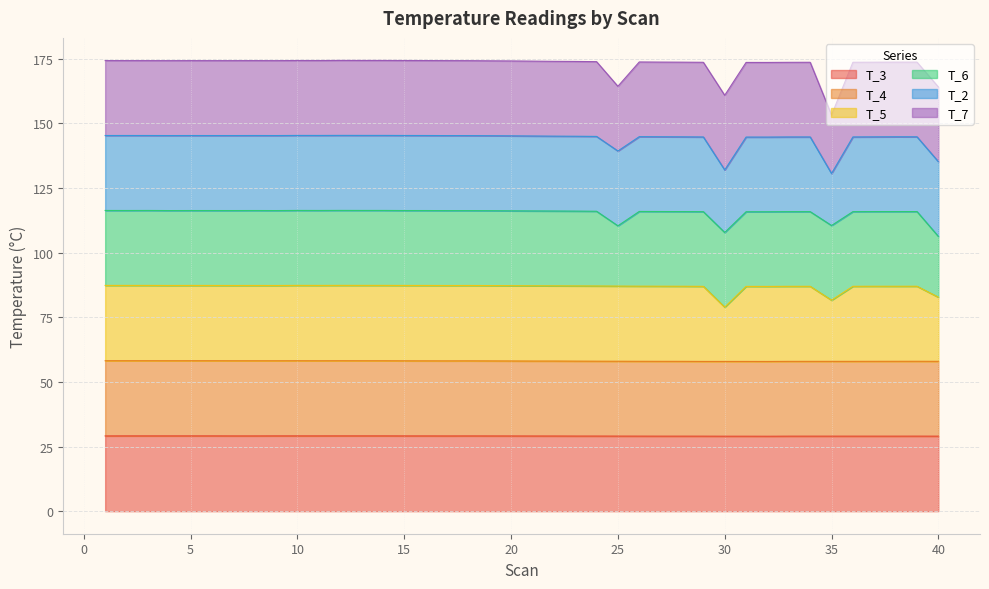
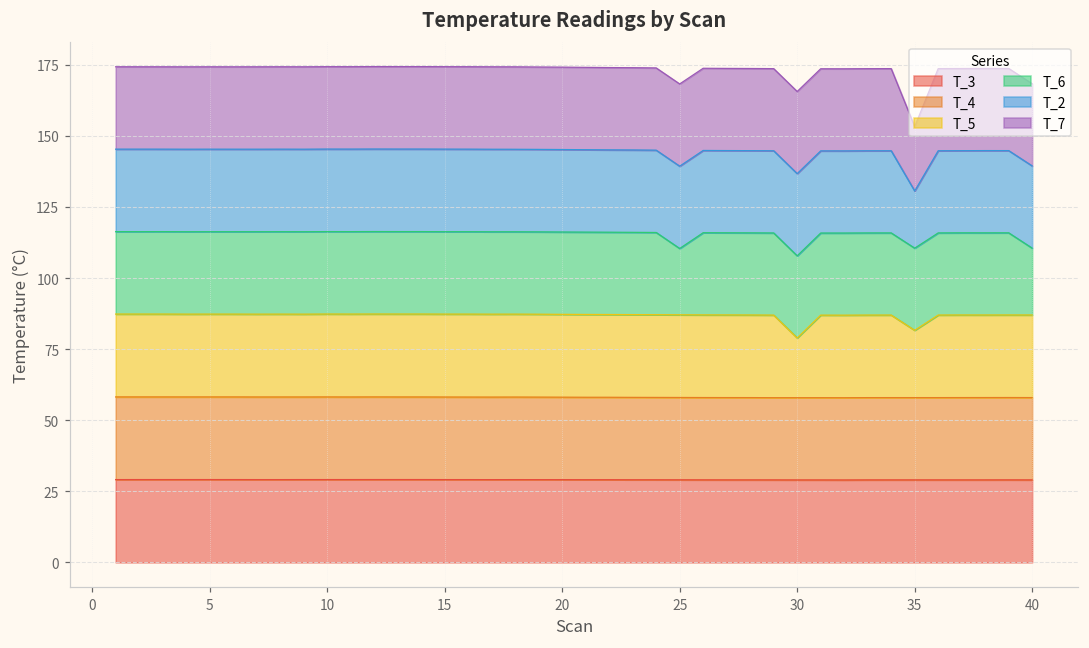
  {
    "T_5": {
      "5": 29,
      "10": 29,
      "15": 29,
      "20": 29,
      "25": 29,
      "30": 21,
      "35": 24,
-     "40": 25
+     "40": 29
    },
    "T_6": {
      "5": 29,
      "10": 29,
      "15": 29,
      "20": 29,
      "25": 23,
      "30": 29,
      "35": 29,
      "40": 24
    },
    "T_2": {
      "5": 29,
      "10": 29,
      "15": 29,
      "20": 29,
      "25": 29,
-     "30": 24,
+     "30": 29,
      "35": 20,
      "40": 29
    },
    "T_7": {
      "5": 29,
      "10": 29,
      "15": 29,
      "20": 29,
-     "25": 25,
+     "25": 29,
      "30": 29
    }
  }
